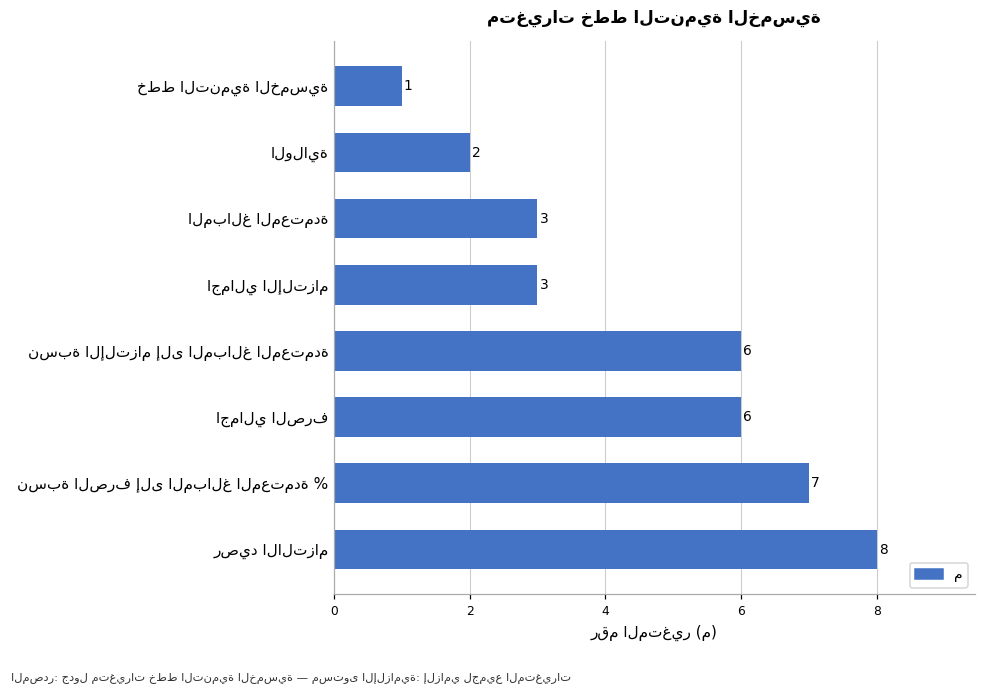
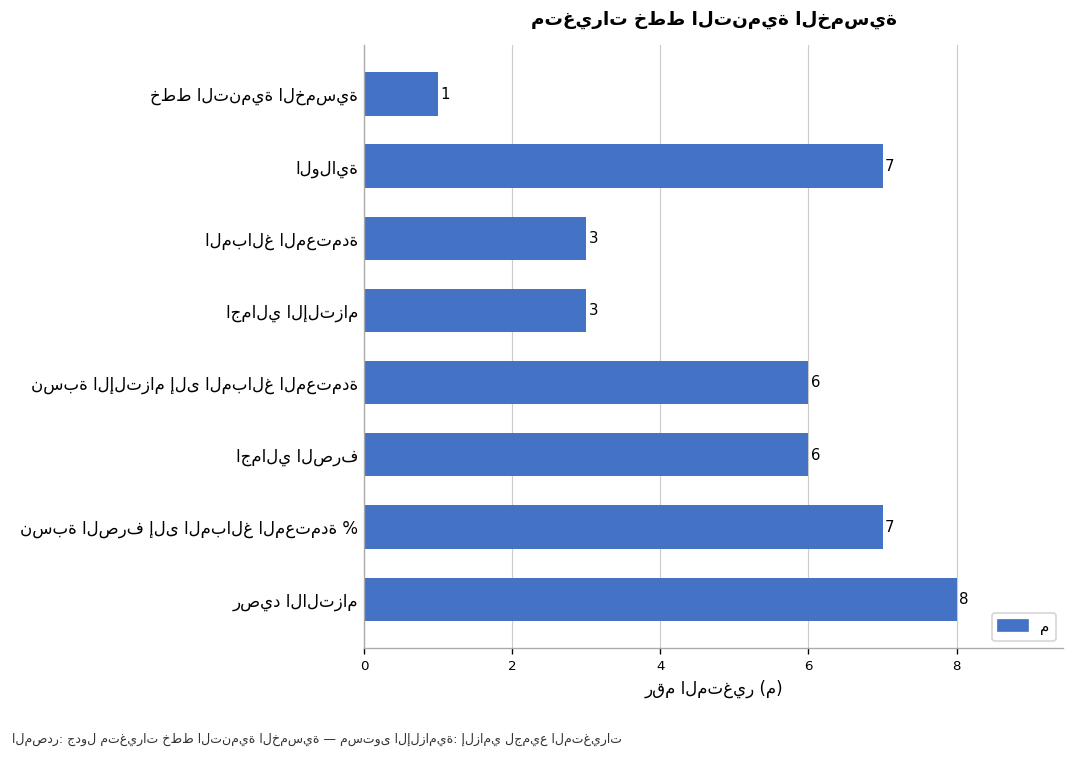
  {
    "خطط التنمية الخمسية": 1,
-   "الولاية": 2,
+   "الولاية": 7,
    "المبالغ المعتمدة": 3,
    "اجمالي الإلتزام": 3,
    "نسبة الإلتزام إلى المبالغ المعتمدة": 6,
    "اجمالي الصرف": 6,
    "نسبة الصرف إلى المبالغ المعتمدة %": 7,
    "رصيد الالتزام": 8
  }
